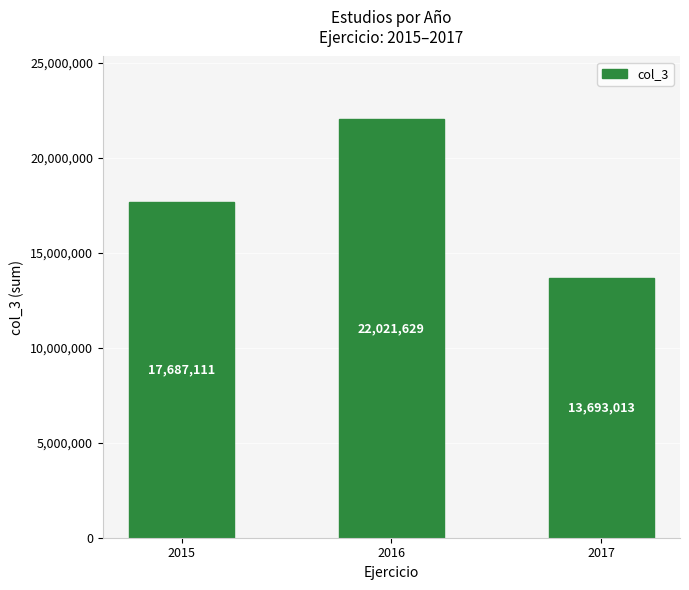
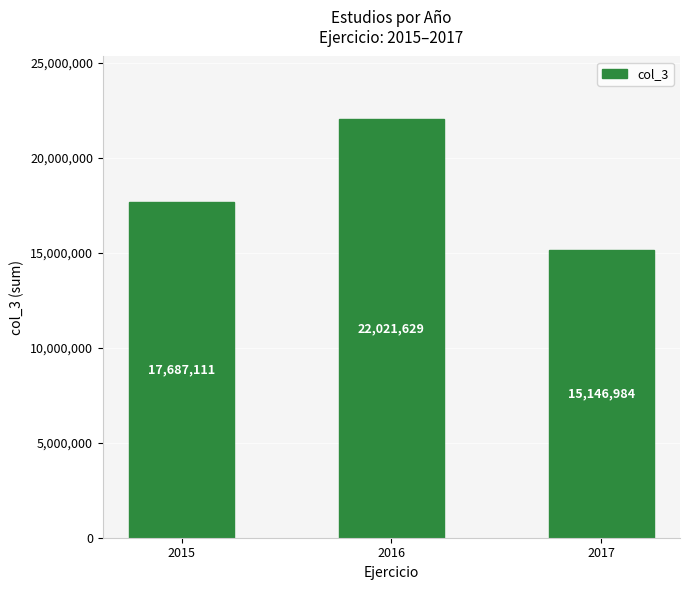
  {
    "2015": "17,687,111",
    "2016": "22,021,629",
-   "2017": "13,693,013"
+   "2017": "15,146,984"
  }
